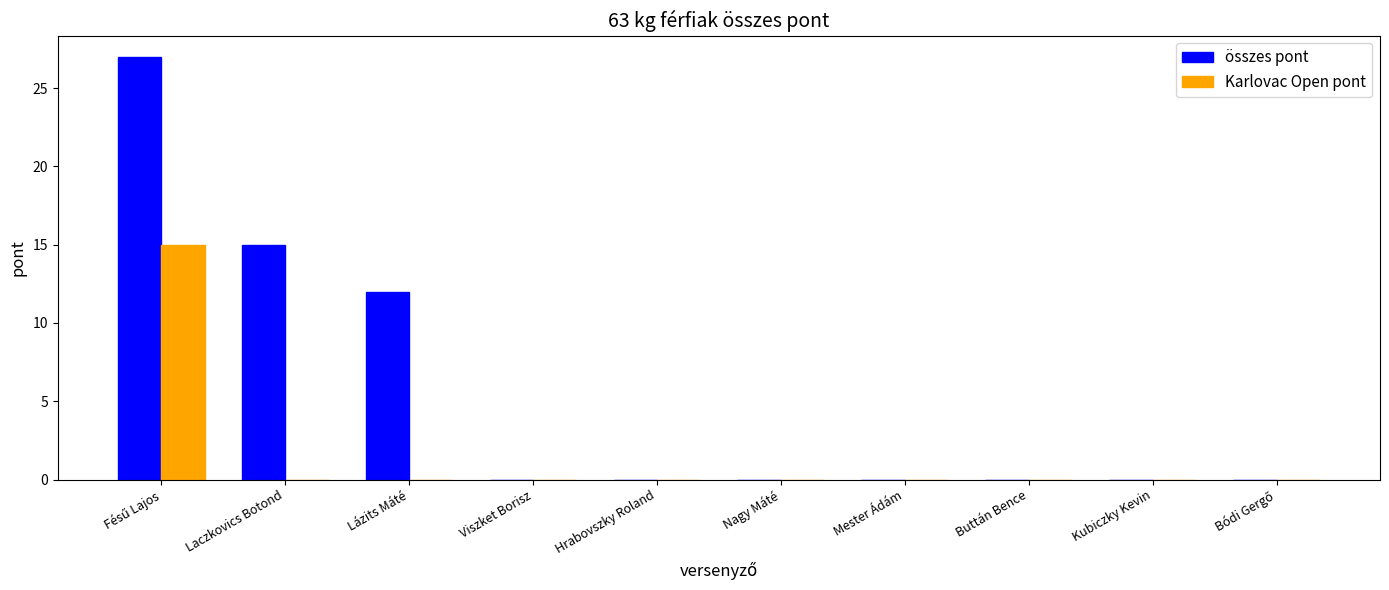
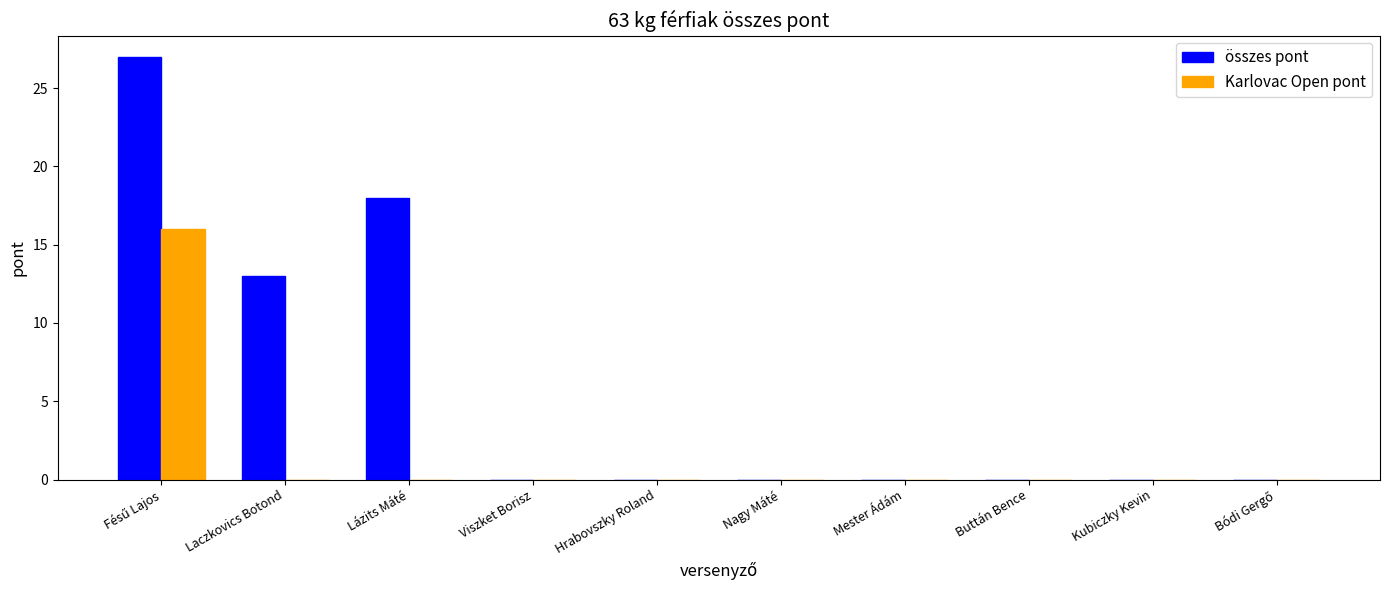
  {
    "összes pont": {
      "Fésű Lajos": 27,
-     "Laczkovics Botond": 15,
-     "Lázits Máté": 12,
+     "Laczkovics Botond": 13,
+     "Lázits Máté": 18,
      "Viszket Borisz": 0,
      "Hrabovszky Roland": 0,
      "Nagy Máté": 0,
      "Mester Ádám": 0,
      "Buttán Bence": 0,
      "Kubiczky Kevin": 0,
      "Bódi Gergő": 0
    },
    "Karlovac Open pont": {
-     "Fésű Lajos": 15,
+     "Fésű Lajos": 16,
      "Laczkovics Botond": 0,
      "Lázits Máté": 0,
      "Viszket Borisz": 0,
      "Hrabovszky Roland": 0,
      "Nagy Máté": 0,
      "Mester Ádám": 0,
      "Buttán Bence": 0,
      "Kubiczky Kevin": 0,
      "Bódi Gergő": 0
    }
  }
